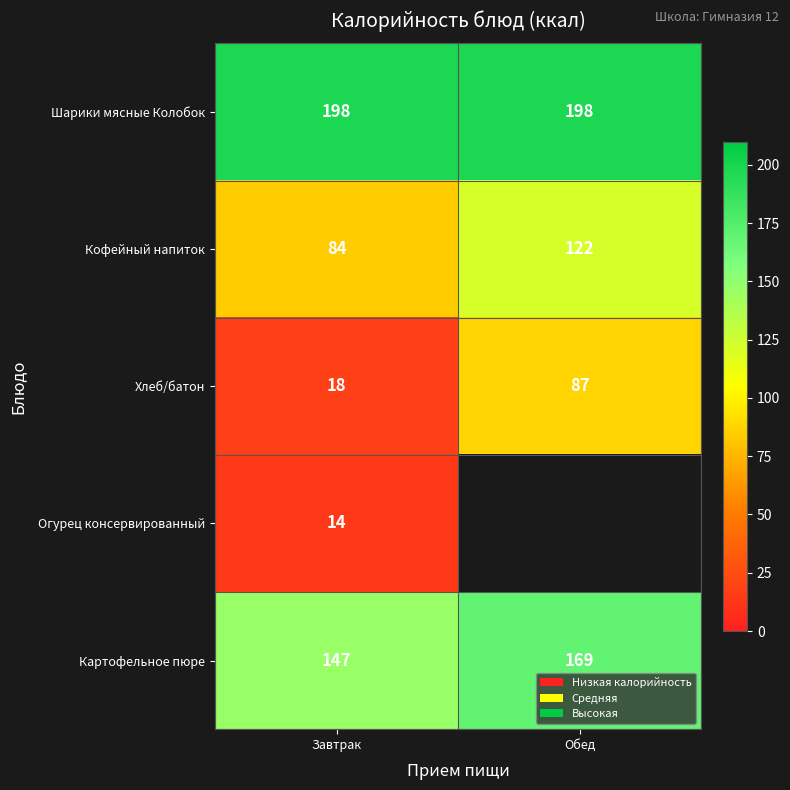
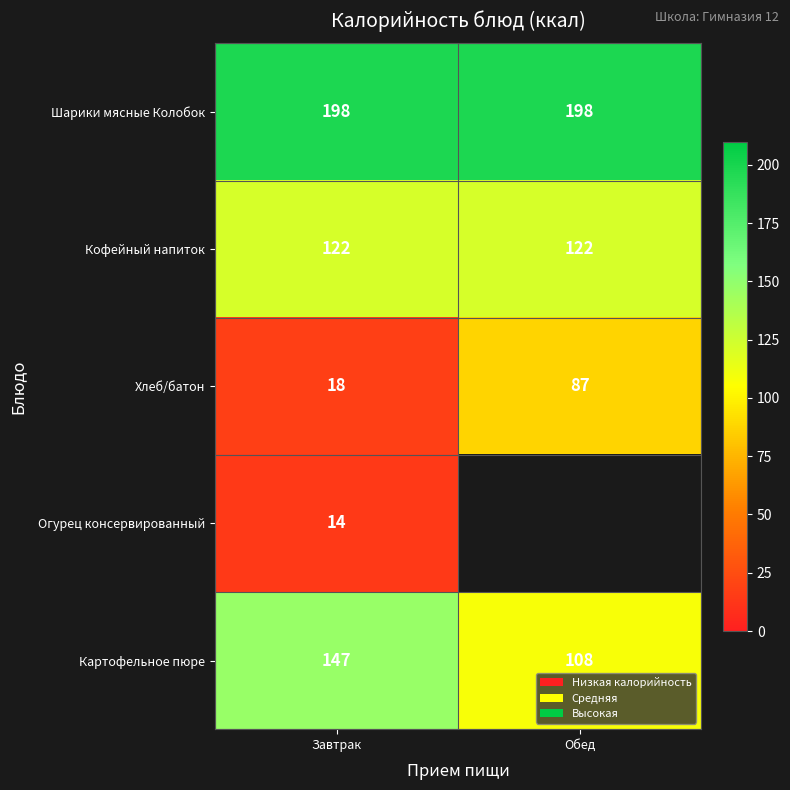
  {
    "Шарики мясные Колобок": {
      "Завтрак": 198,
      "Обед": 198
    },
    "Кофейный напиток": {
-     "Завтрак": 84,
+     "Завтрак": 122,
      "Обед": 122
    },
    "Хлеб/батон": {
      "Завтрак": 18,
      "Обед": 87
    },
    "Огурец консервированный": {
      "Завтрак": 14
    },
    "Картофельное пюре": {
      "Завтрак": 147,
-     "Обед": 169
+     "Обед": 108
    }
  }
